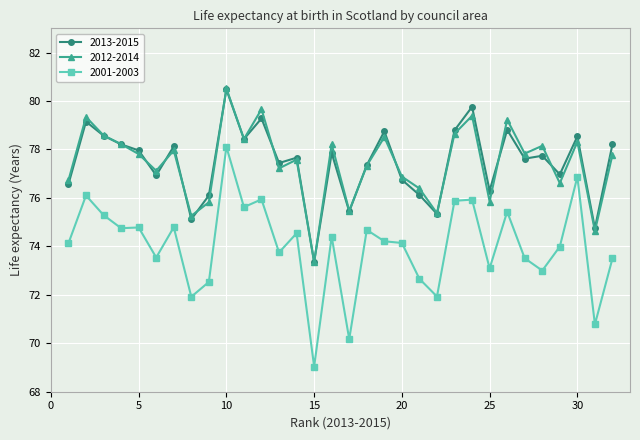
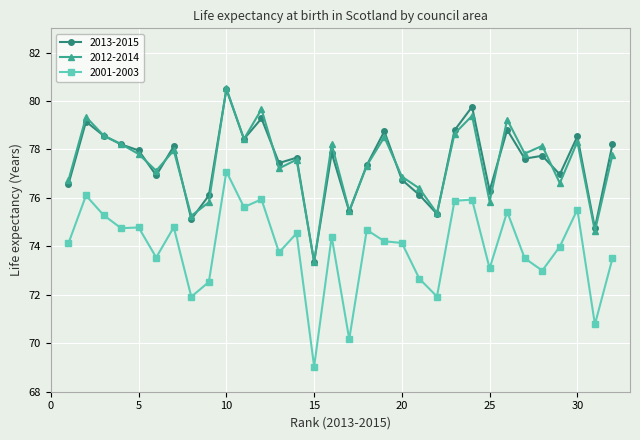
  {
    "2001-2003": {
      "5": 74.8,
-     "10": 78.1,
+     "10": 77.1,
      "15": 69.0,
      "20": 74.1,
      "25": 73.1,
-     "30": 76.9
+     "30": 75.5
    }
  }
